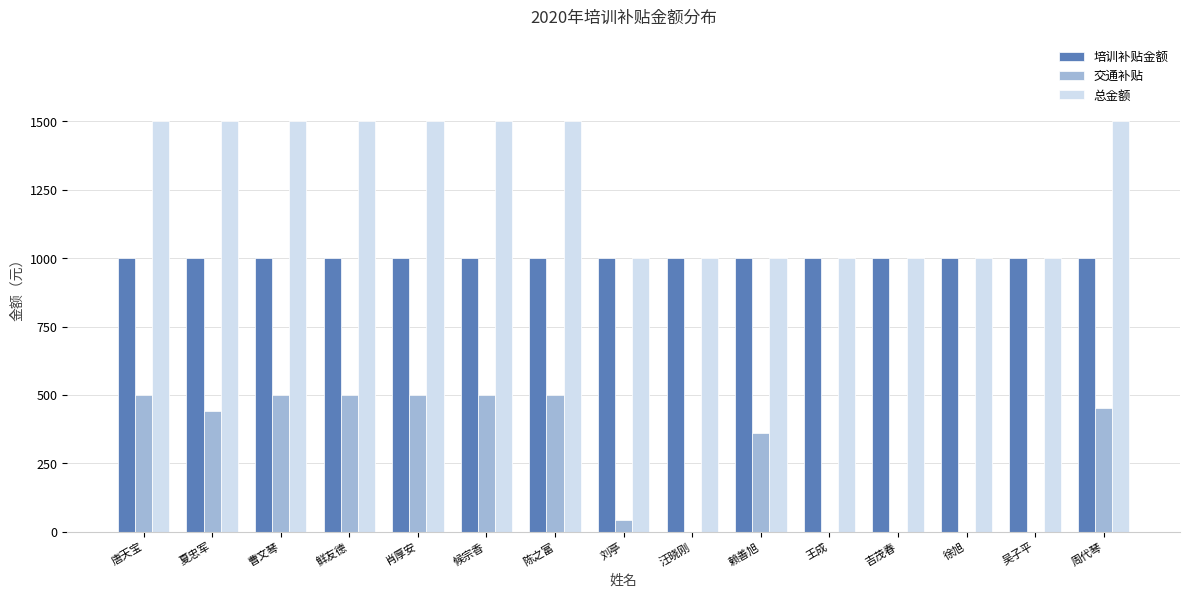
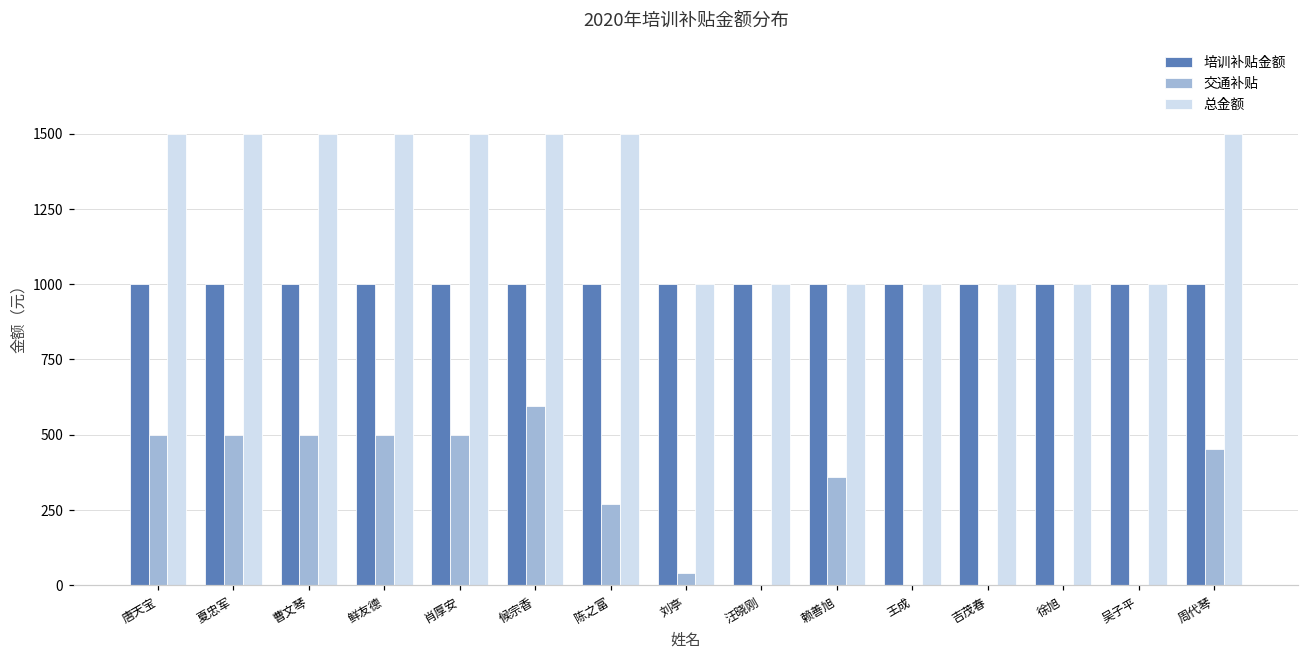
  {
    "培训补贴金额": {
      "唐天宝": 1000,
      "夏忠军": 1000,
      "曹文琴": 1000,
      "鲜友德": 1000,
      "肖厚安": 1000,
      "候宗香": 1000,
      "陈之富": 1000,
      "刘亭": 1000,
      "汪晓刚": 1000,
      "赖善旭": 1000,
      "王成": 1000,
      "吉茂春": 1000,
      "徐旭": 1000,
      "吴子平": 1000,
      "周代琴": 1000
    },
    "交通补贴": {
      "唐天宝": 500,
-     "夏忠军": 440,
+     "夏忠军": 500,
      "曹文琴": 500,
      "鲜友德": 500,
      "肖厚安": 500,
-     "候宗香": 500,
-     "陈之富": 500,
+     "候宗香": 590,
+     "陈之富": 270,
      "刘亭": 40,
      "汪晓刚": 0,
      "赖善旭": 360,
      "王成": 0,
      "吉茂春": 0,
      "徐旭": 0,
      "吴子平": 0,
      "周代琴": 450
    },
    "总金额": {
      "唐天宝": 1500,
      "夏忠军": 1500,
      "曹文琴": 1500,
      "鲜友德": 1500,
      "肖厚安": 1500,
      "候宗香": 1500,
      "陈之富": 1500,
      "刘亭": 1000,
      "汪晓刚": 1000,
      "赖善旭": 1000,
      "王成": 1000,
      "吉茂春": 1000,
      "徐旭": 1000,
      "吴子平": 1000,
      "周代琴": 1500
    }
  }
